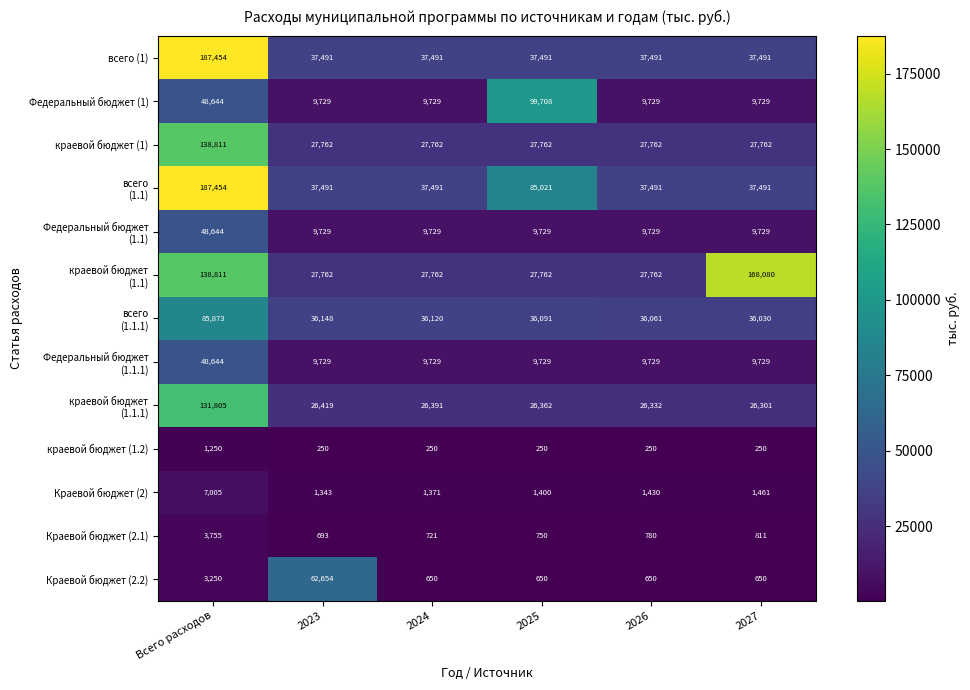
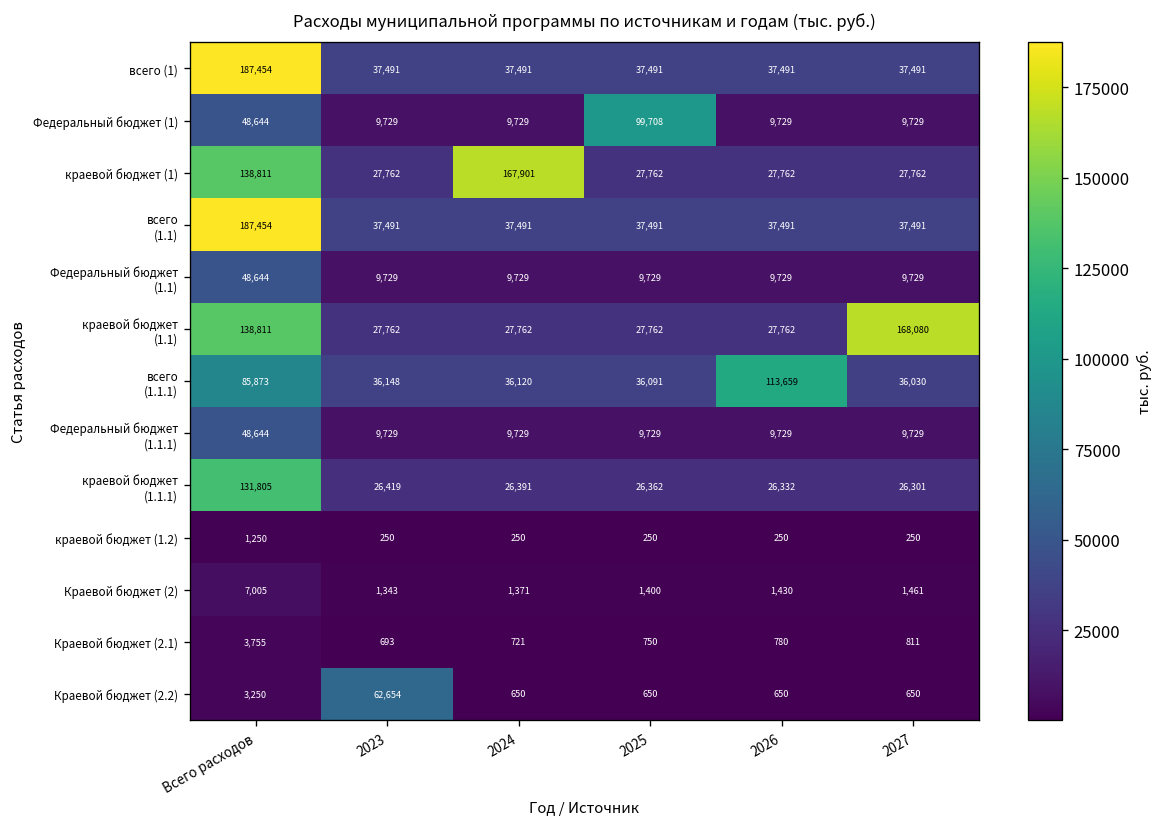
  {
    "всего (1)": {
      "Всего расходов": "187,454",
      "2023": "37,491",
      "2024": "37,491",
      "2025": "37,491",
      "2026": "37,491",
      "2027": "37,491"
    },
    "Федеральный бюджет (1)": {
      "Всего расходов": "48,644",
      "2023": "9,729",
      "2024": "9,729",
      "2025": "99,708",
      "2026": "9,729",
      "2027": "9,729"
    },
    "краевой бюджет (1)": {
      "Всего расходов": "138,811",
      "2023": "27,762",
-     "2024": "27,762",
+     "2024": "167,901",
      "2025": "27,762",
      "2026": "27,762",
      "2027": "27,762"
    },
    "всего (1.1)": {
      "Всего расходов": "187,454",
      "2023": "37,491",
      "2024": "37,491",
-     "2025": "85,021",
+     "2025": "37,491",
      "2026": "37,491",
      "2027": "37,491"
    },
    "Федеральный бюджет (1.1)": {
      "Всего расходов": "48,644",
      "2023": "9,729",
      "2024": "9,729",
      "2025": "9,729",
      "2026": "9,729",
      "2027": "9,729"
    },
    "краевой бюджет (1.1)": {
      "Всего расходов": "138,811",
      "2023": "27,762",
      "2024": "27,762",
      "2025": "27,762",
      "2026": "27,762",
      "2027": "168,080"
    },
    "всего (1.1.1)": {
      "Всего расходов": "85,873",
      "2023": "36,148",
      "2024": "36,120",
      "2025": "36,091",
-     "2026": "36,061",
+     "2026": "113,659",
      "2027": "36,030"
    },
    "Федеральный бюджет (1.1.1)": {
      "Всего расходов": "48,644",
      "2023": "9,729",
      "2024": "9,729",
      "2025": "9,729",
      "2026": "9,729",
      "2027": "9,729"
    },
    "краевой бюджет (1.1.1)": {
      "Всего расходов": "131,805",
      "2023": "26,419",
      "2024": "26,391",
      "2025": "26,362",
      "2026": "26,332",
      "2027": "26,301"
    },
    "краевой бюджет (1.2)": {
      "Всего расходов": "1,250",
      "2023": "250",
      "2024": "250",
      "2025": "250",
      "2026": "250",
      "2027": "250"
    },
    "Краевой бюджет (2)": {
      "Всего расходов": "7,005",
      "2023": "1,343",
      "2024": "1,371",
      "2025": "1,400",
      "2026": "1,430",
      "2027": "1,461"
    },
    "Краевой бюджет (2.1)": {
      "Всего расходов": "3,755",
      "2023": "693",
      "2024": "721",
      "2025": "750",
      "2026": "780",
      "2027": "811"
    },
    "Краевой бюджет (2.2)": {
      "Всего расходов": "3,250",
      "2023": "62,654",
      "2024": "650",
      "2025": "650",
      "2026": "650",
      "2027": "650"
    }
  }
